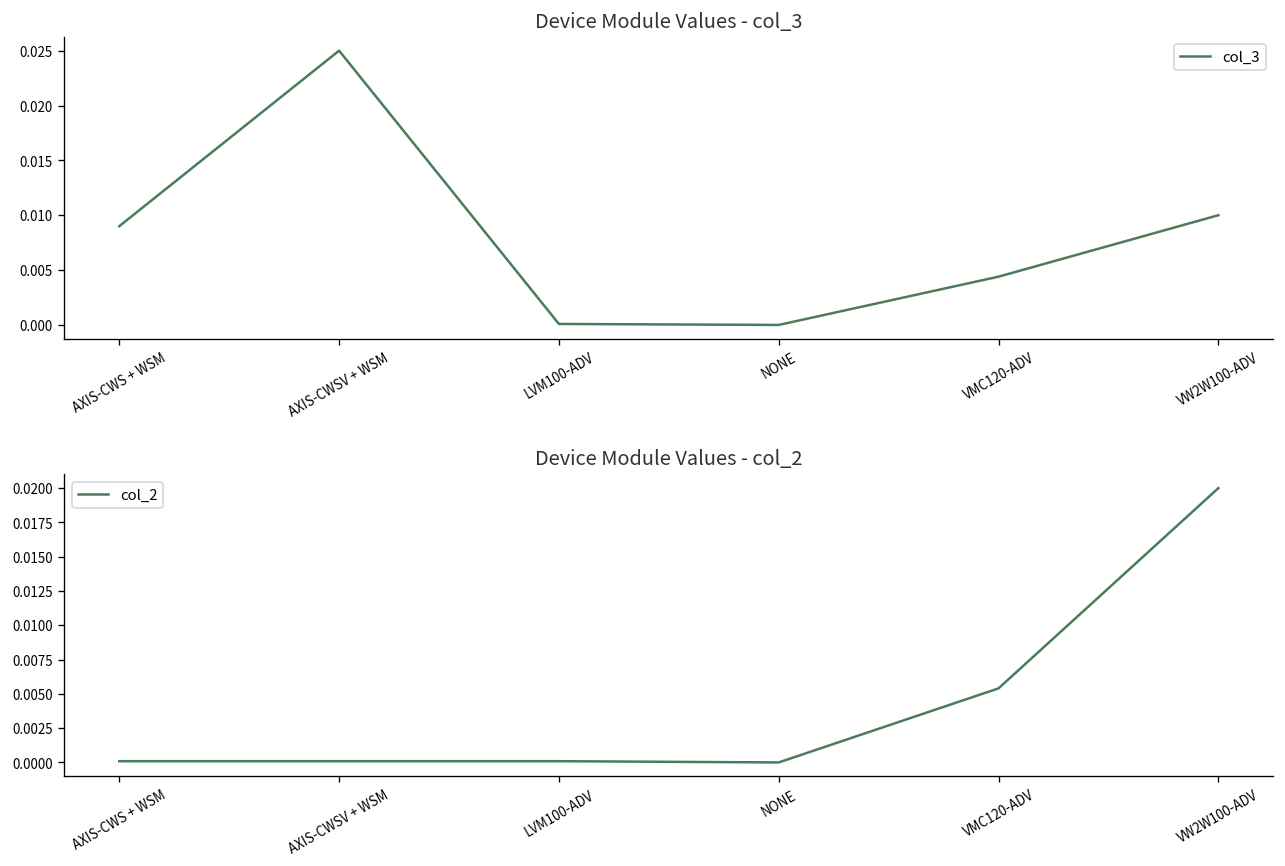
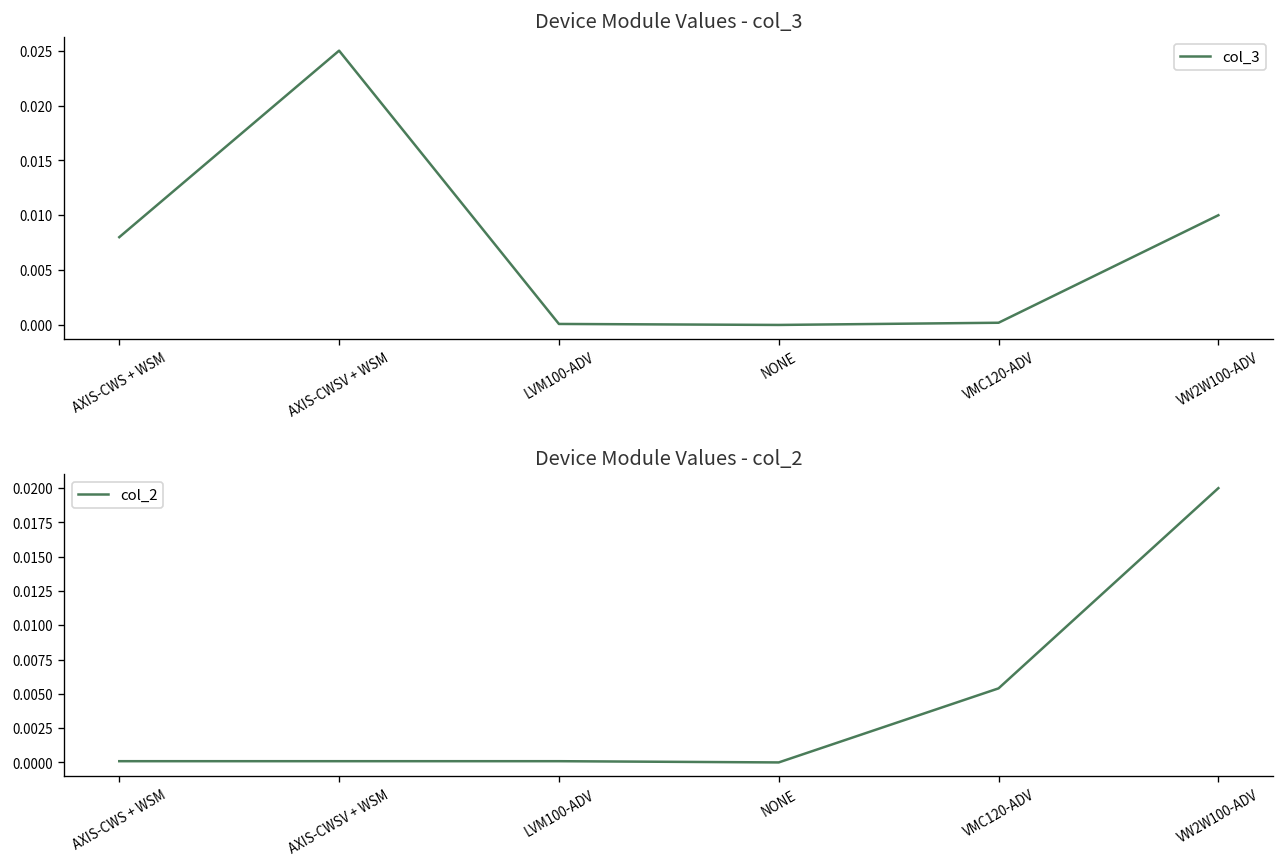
  {
    "Device Module Values - col_3": {
-     "AXIS-CWS + WSM": 0.009,
+     "AXIS-CWS + WSM": 0.008,
      "AXIS-CWSV + WSM": 0.025,
      "LVM100-ADV": 0.000,
      "NONE": 0.000,
-     "VMC120-ADV": 0.004,
+     "VMC120-ADV": 0.000,
      "VW2W100-ADV": 0.010
    },
    "Device Module Values - col_2": {
      "AXIS-CWS + WSM": 0.0001,
      "AXIS-CWSV + WSM": 0.0001,
      "LVM100-ADV": 0.0001,
      "NONE": 0.0000,
      "VMC120-ADV": 0.0054,
      "VW2W100-ADV": 0.0200
    }
  }
